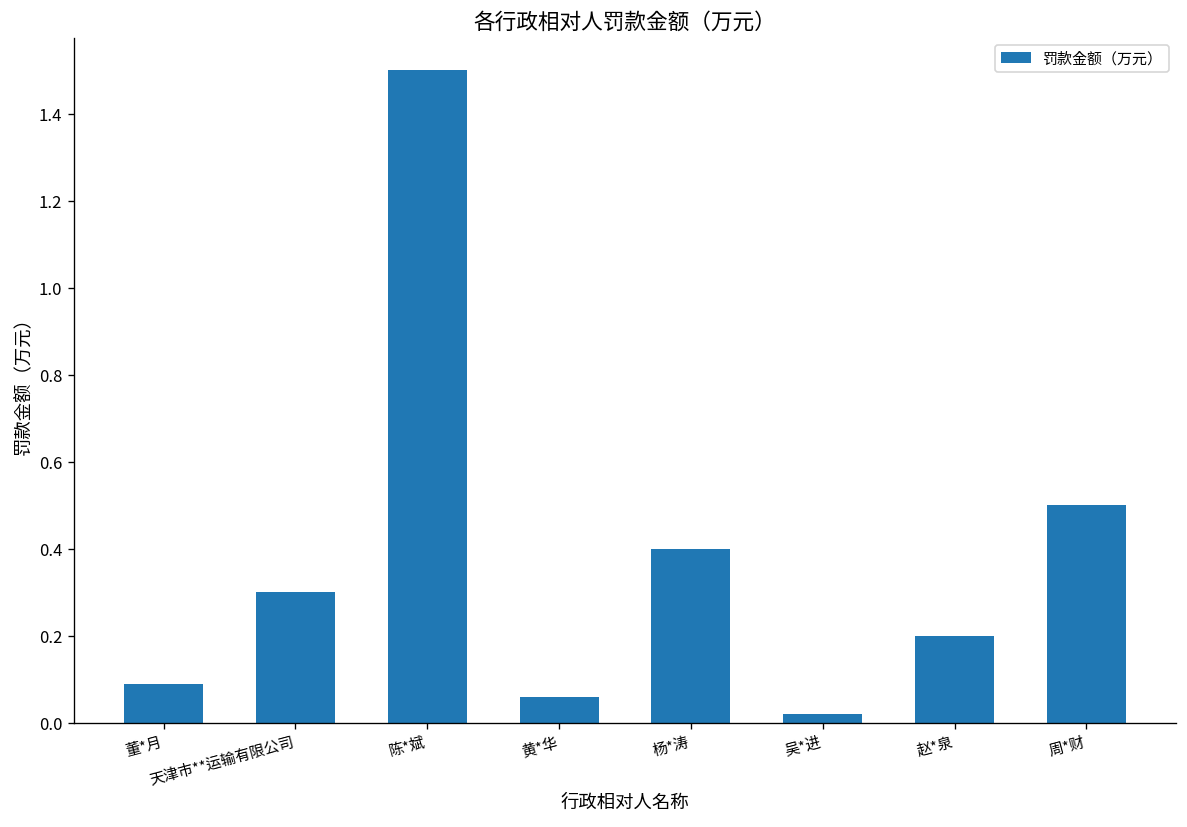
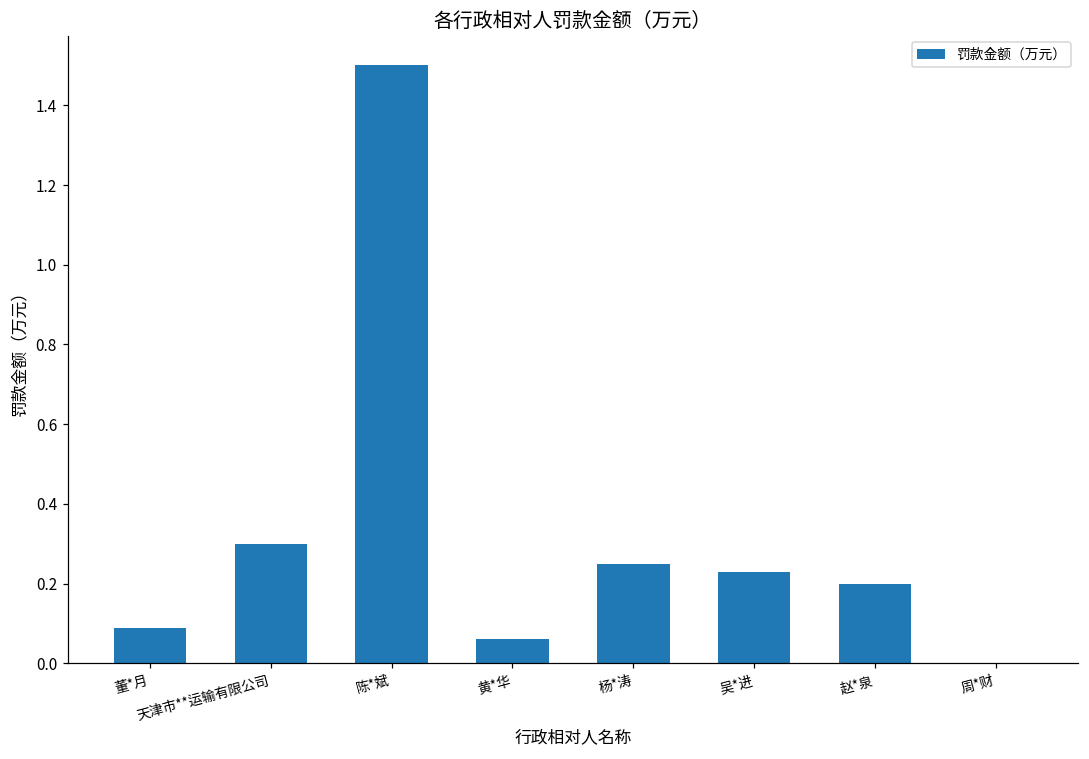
  {
    "董*月": 0.09,
    "天津市**运输有限公司": 0.30,
    "陈*斌": 1.50,
    "黄*华": 0.06,
-   "杨*涛": 0.40,
-   "吴*进": 0.02,
+   "杨*涛": 0.25,
+   "吴*进": 0.23,
    "赵*泉": 0.20,
-   "周*财": 0.5
+   "周*财": 0.0
  }
